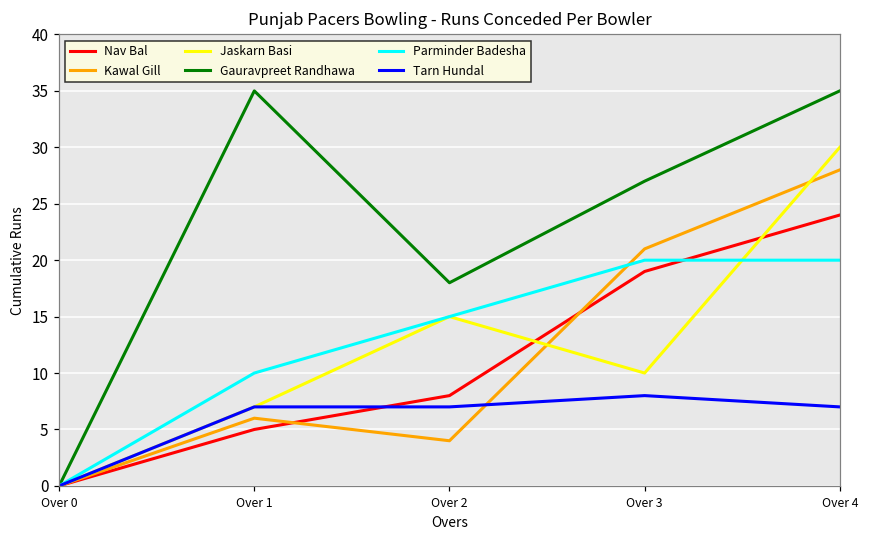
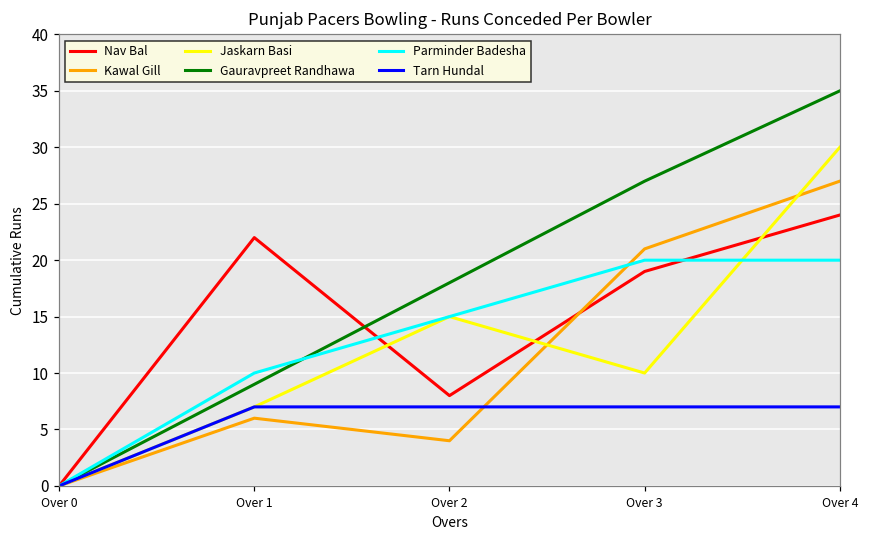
  {
    "Nav Bal": {
-     "Over 1": 5,
+     "Over 1": 22,
      "Over 2": 8,
      "Over 3": 19,
      "Over 4": 24
    },
    "Kawal Gill": {
      "Over 1": 6,
      "Over 2": 4,
      "Over 3": 21,
-     "Over 4": 28
+     "Over 4": 27
    },
    "Jaskarn Basi": {
      "Over 3": 10,
      "Over 4": 30
    },
    "Gauravpreet Randhawa": {
-     "Over 1": 35,
+     "Over 1": 9,
      "Over 2": 18,
      "Over 3": 27,
      "Over 4": 35
    },
    "Parminder Badesha": {
      "Over 1": 10,
      "Over 3": 20,
      "Over 4": 20
    },
    "Tarn Hundal": {
      "Over 2": 7,
-     "Over 3": 8,
+     "Over 3": 7,
      "Over 4": 7
    }
  }
